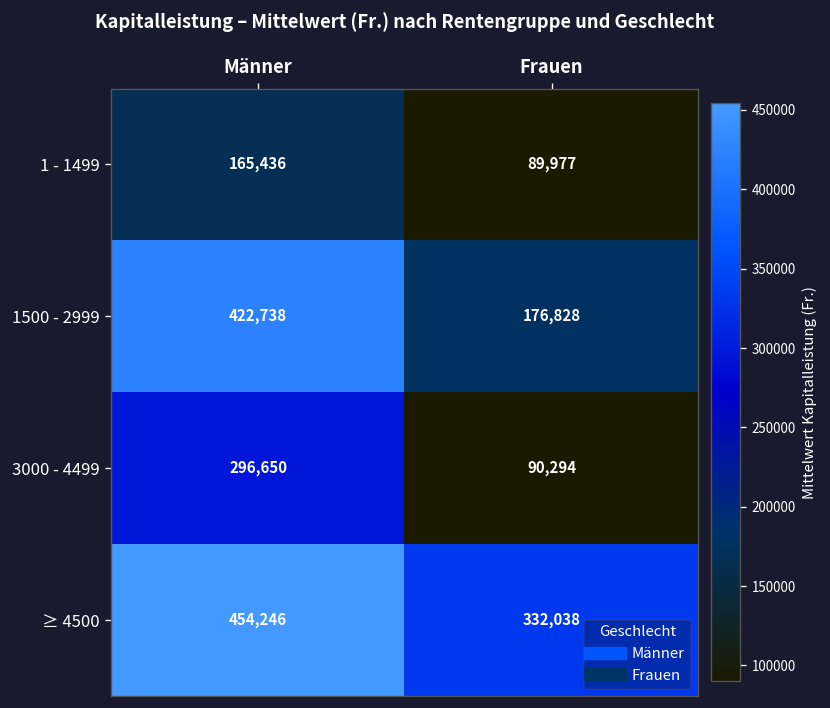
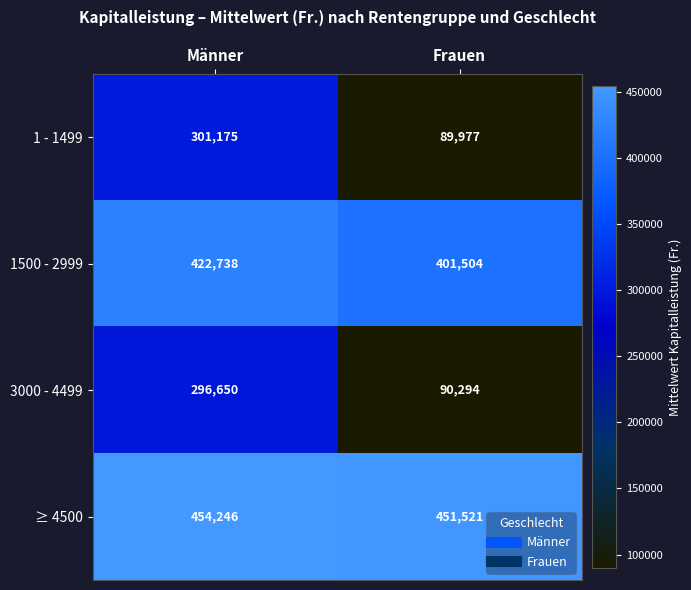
  {
    "1 - 1499": {
-     "Männer": "165,436",
+     "Männer": "301,175",
      "Frauen": "89,977"
    },
    "1500 - 2999": {
      "Männer": "422,738",
-     "Frauen": "176,828"
+     "Frauen": "401,504"
    },
    "3000 - 4499": {
      "Männer": "296,650",
      "Frauen": "90,294"
    },
    "≥ 4500": {
      "Männer": "454,246",
-     "Frauen": "332,038"
+     "Frauen": "451,521"
    }
  }
